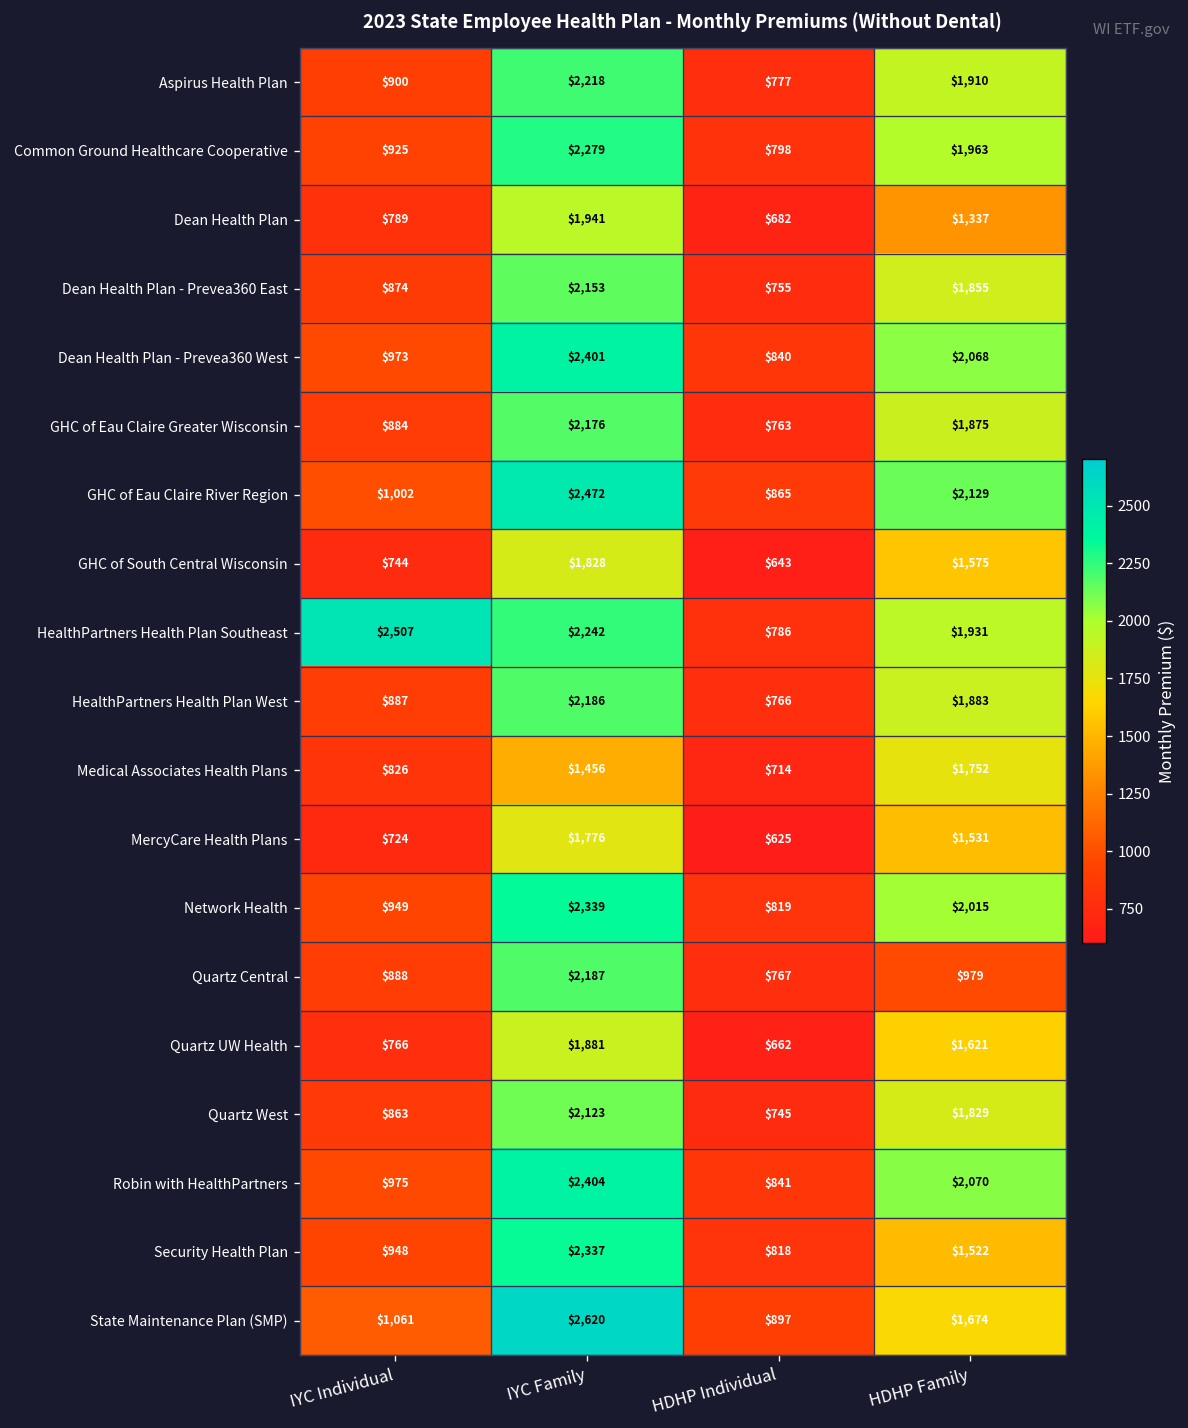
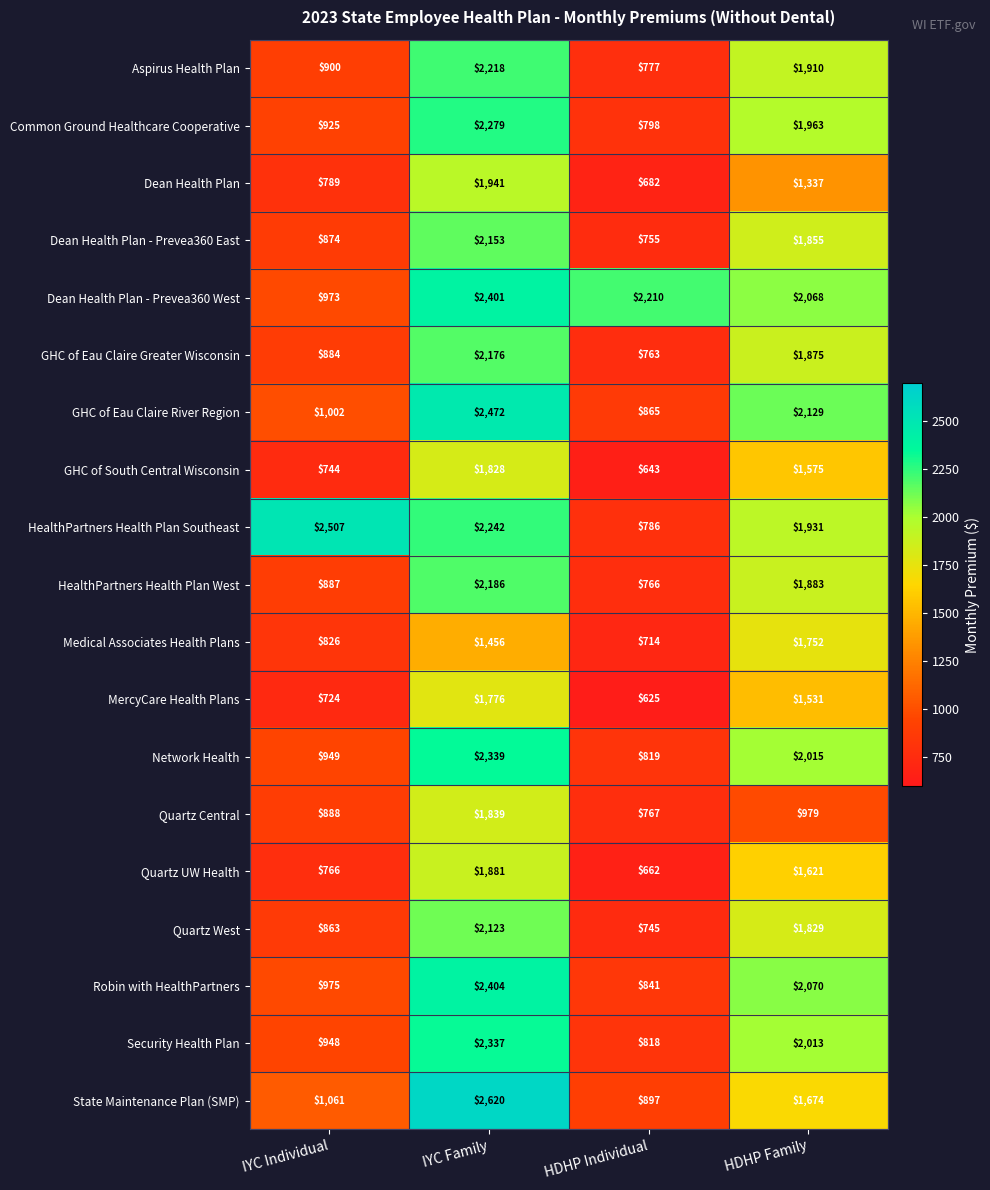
  {
    "Aspirus Health Plan": {
      "IYC Individual": "$900",
      "IYC Family": "$2,218",
      "HDHP Individual": "$777",
      "HDHP Family": "$1,910"
    },
    "Common Ground Healthcare Cooperative": {
      "IYC Individual": "$925",
      "IYC Family": "$2,279",
      "HDHP Individual": "$798",
      "HDHP Family": "$1,963"
    },
    "Dean Health Plan": {
      "IYC Individual": "$789",
      "IYC Family": "$1,941",
      "HDHP Individual": "$682",
      "HDHP Family": "$1,337"
    },
    "Dean Health Plan - Prevea360 East": {
      "IYC Individual": "$874",
      "IYC Family": "$2,153",
      "HDHP Individual": "$755",
      "HDHP Family": "$1,855"
    },
    "Dean Health Plan - Prevea360 West": {
      "IYC Individual": "$973",
      "IYC Family": "$2,401",
-     "HDHP Individual": "$840",
+     "HDHP Individual": "$2,210",
      "HDHP Family": "$2,068"
    },
    "GHC of Eau Claire Greater Wisconsin": {
      "IYC Individual": "$884",
      "IYC Family": "$2,176",
      "HDHP Individual": "$763",
      "HDHP Family": "$1,875"
    },
    "GHC of Eau Claire River Region": {
      "IYC Individual": "$1,002",
      "IYC Family": "$2,472",
      "HDHP Individual": "$865",
      "HDHP Family": "$2,129"
    },
    "GHC of South Central Wisconsin": {
      "IYC Individual": "$744",
      "IYC Family": "$1,828",
      "HDHP Individual": "$643",
      "HDHP Family": "$1,575"
    },
    "HealthPartners Health Plan Southeast": {
      "IYC Individual": "$2,507",
      "IYC Family": "$2,242",
      "HDHP Individual": "$786",
      "HDHP Family": "$1,931"
    },
    "HealthPartners Health Plan West": {
      "IYC Individual": "$887",
      "IYC Family": "$2,186",
      "HDHP Individual": "$766",
      "HDHP Family": "$1,883"
    },
    "Medical Associates Health Plans": {
      "IYC Individual": "$826",
      "IYC Family": "$1,456",
      "HDHP Individual": "$714",
      "HDHP Family": "$1,752"
    },
    "MercyCare Health Plans": {
      "IYC Individual": "$724",
      "IYC Family": "$1,776",
      "HDHP Individual": "$625",
      "HDHP Family": "$1,531"
    },
    "Network Health": {
      "IYC Individual": "$949",
      "IYC Family": "$2,339",
      "HDHP Individual": "$819",
      "HDHP Family": "$2,015"
    },
    "Quartz Central": {
      "IYC Individual": "$888",
-     "IYC Family": "$2,187",
+     "IYC Family": "$1,839",
      "HDHP Individual": "$767",
      "HDHP Family": "$979"
    },
    "Quartz UW Health": {
      "IYC Individual": "$766",
      "IYC Family": "$1,881",
      "HDHP Individual": "$662",
      "HDHP Family": "$1,621"
    },
    "Quartz West": {
      "IYC Individual": "$863",
      "IYC Family": "$2,123",
      "HDHP Individual": "$745",
      "HDHP Family": "$1,829"
    },
    "Robin with HealthPartners": {
      "IYC Individual": "$975",
      "IYC Family": "$2,404",
      "HDHP Individual": "$841",
      "HDHP Family": "$2,070"
    },
    "Security Health Plan": {
      "IYC Individual": "$948",
      "IYC Family": "$2,337",
      "HDHP Individual": "$818",
-     "HDHP Family": "$1,522"
+     "HDHP Family": "$2,013"
    },
    "State Maintenance Plan (SMP)": {
      "IYC Individual": "$1,061",
      "IYC Family": "$2,620",
      "HDHP Individual": "$897",
      "HDHP Family": "$1,674"
    }
  }
